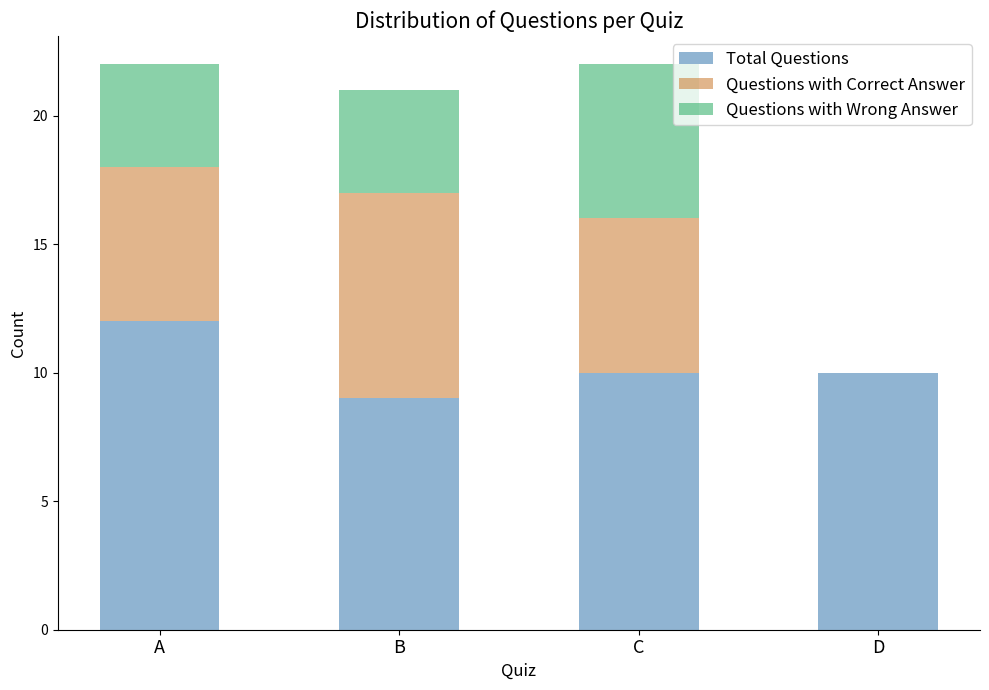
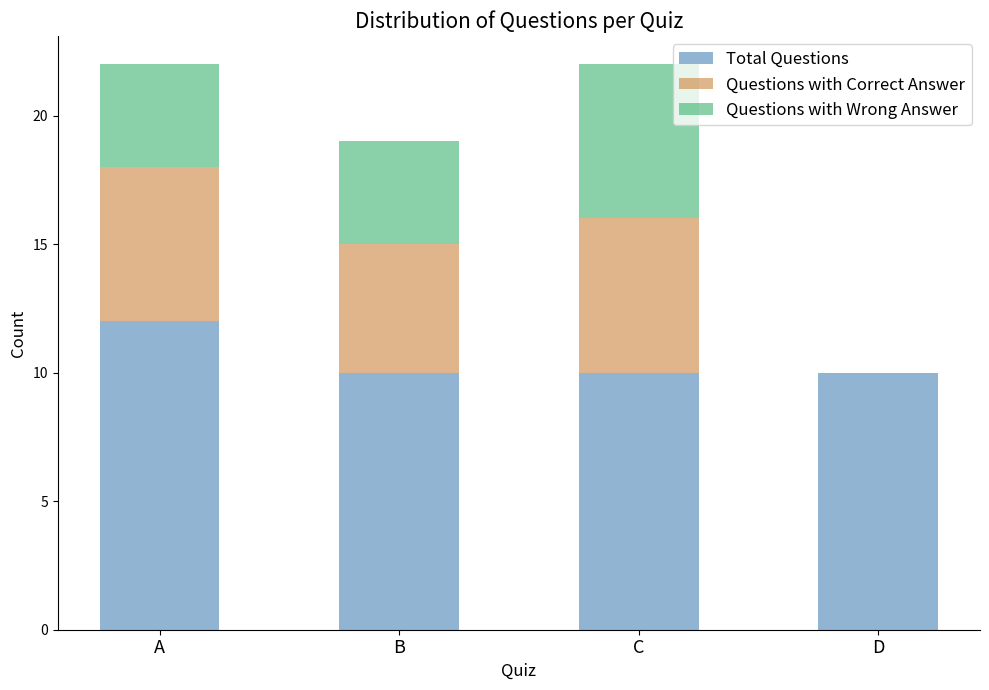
  {
    "Total Questions": {
      "A": 12,
-     "B": 9,
+     "B": 10,
      "C": 10,
      "D": 10
    },
    "Questions with Correct Answer": {
      "A": 6,
-     "B": 8,
+     "B": 5,
      "C": 6,
      "D": 0
    },
    "Questions with Wrong Answer": {
      "A": 4,
      "B": 4,
      "C": 6,
      "D": 0
    }
  }
